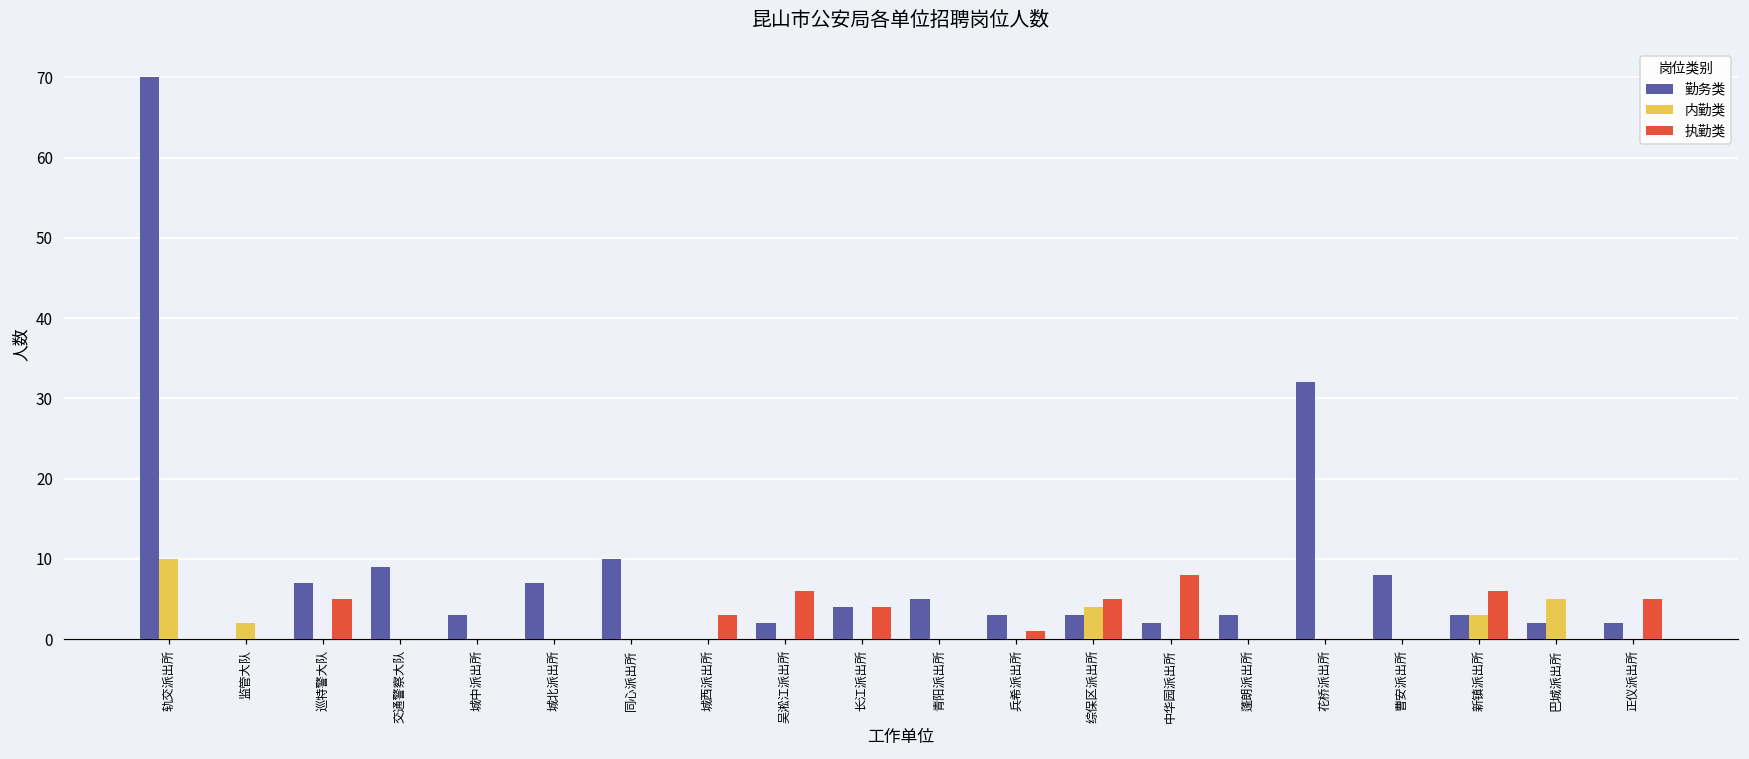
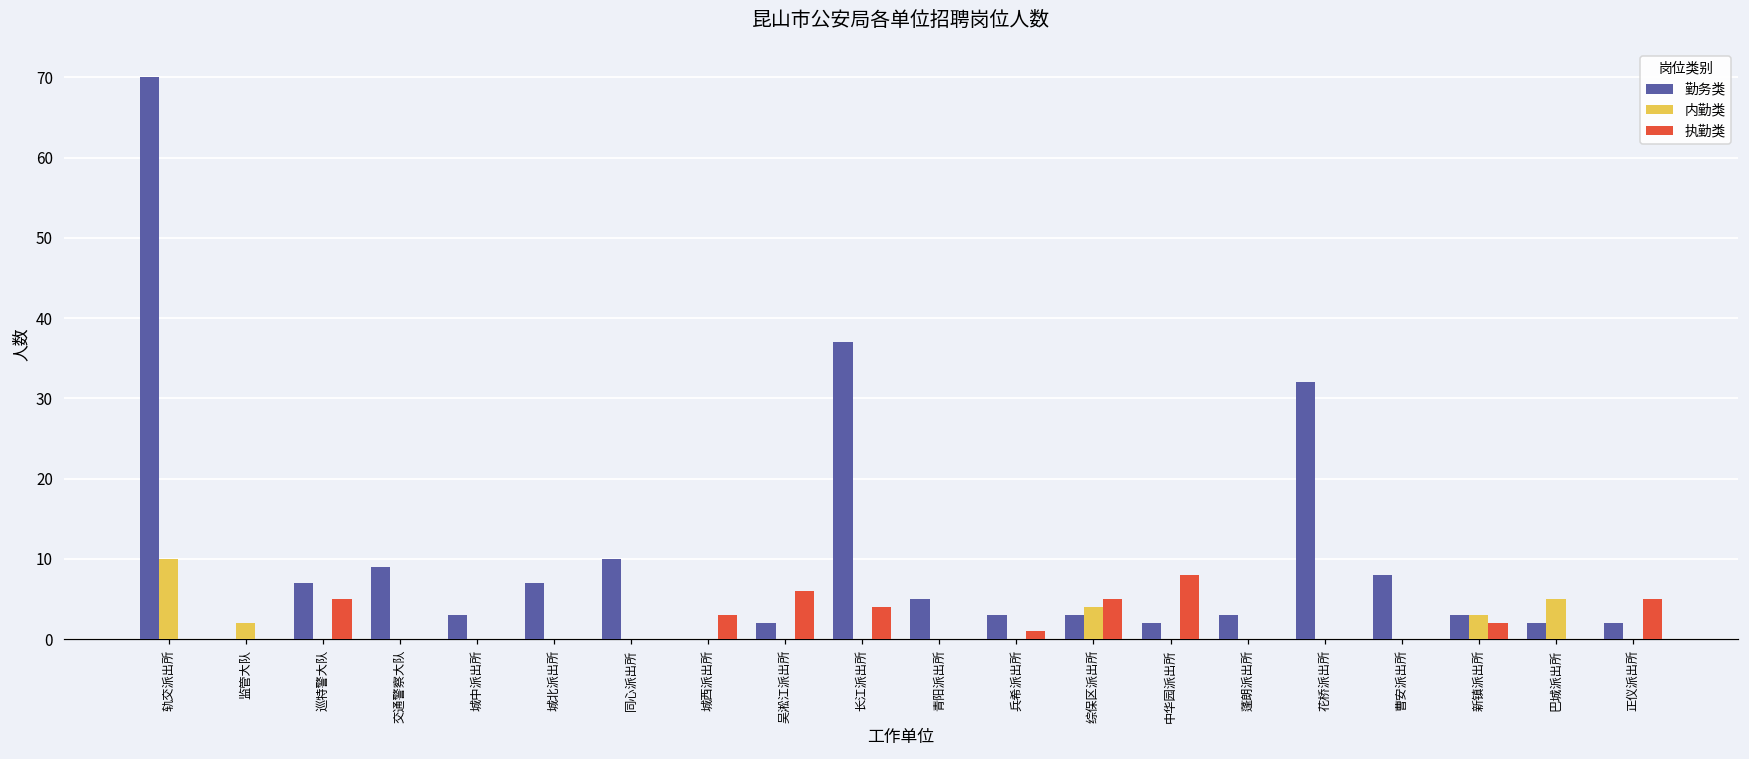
  {
    "勤务类": {
      "轨交派出所": 70,
      "监管大队": 0,
      "巡特警大队": 7,
      "交通警察大队": 9,
      "城中派出所": 3,
      "城北派出所": 7,
      "同心派出所": 10,
      "城西派出所": 0,
      "吴淞江派出所": 2,
-     "长江派出所": 4,
+     "长江派出所": 37,
      "青阳派出所": 5,
      "兵希派出所": 3,
      "综保区派出所": 3,
      "中华园派出所": 2,
      "蓬朗派出所": 3,
      "花桥派出所": 32,
      "曹安派出所": 8,
      "新镇派出所": 3,
      "巴城派出所": 2,
      "正仪派出所": 2
    },
    "内勤类": {
      "轨交派出所": 10,
      "监管大队": 2,
      "巡特警大队": 0,
      "交通警察大队": 0,
      "城中派出所": 0,
      "城北派出所": 0,
      "同心派出所": 0,
      "城西派出所": 0,
      "吴淞江派出所": 0,
      "长江派出所": 0,
      "青阳派出所": 0,
      "兵希派出所": 0,
      "综保区派出所": 4,
      "中华园派出所": 0,
      "蓬朗派出所": 0,
      "花桥派出所": 0,
      "曹安派出所": 0,
      "新镇派出所": 3,
      "巴城派出所": 5,
      "正仪派出所": 0
    },
    "执勤类": {
      "轨交派出所": 0,
      "监管大队": 0,
      "巡特警大队": 5,
      "交通警察大队": 0,
      "城中派出所": 0,
      "城北派出所": 0,
      "同心派出所": 0,
      "城西派出所": 3,
      "吴淞江派出所": 6,
      "长江派出所": 4,
      "青阳派出所": 0,
      "兵希派出所": 1,
      "综保区派出所": 5,
      "中华园派出所": 8,
      "蓬朗派出所": 0,
      "花桥派出所": 0,
      "曹安派出所": 0,
-     "新镇派出所": 6,
+     "新镇派出所": 2,
      "巴城派出所": 0,
      "正仪派出所": 5
    }
  }
